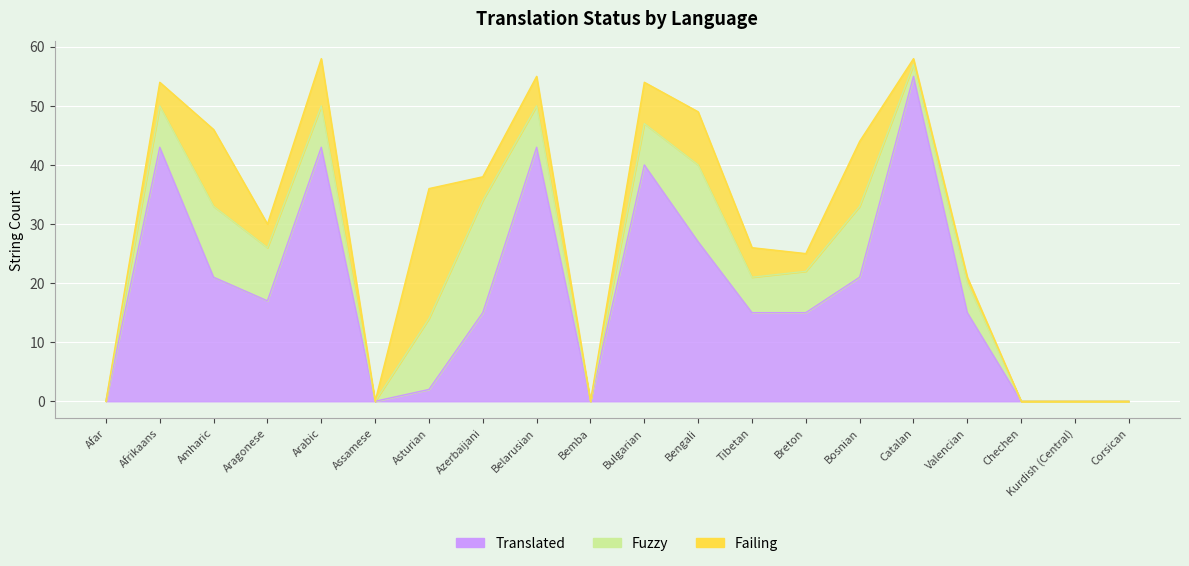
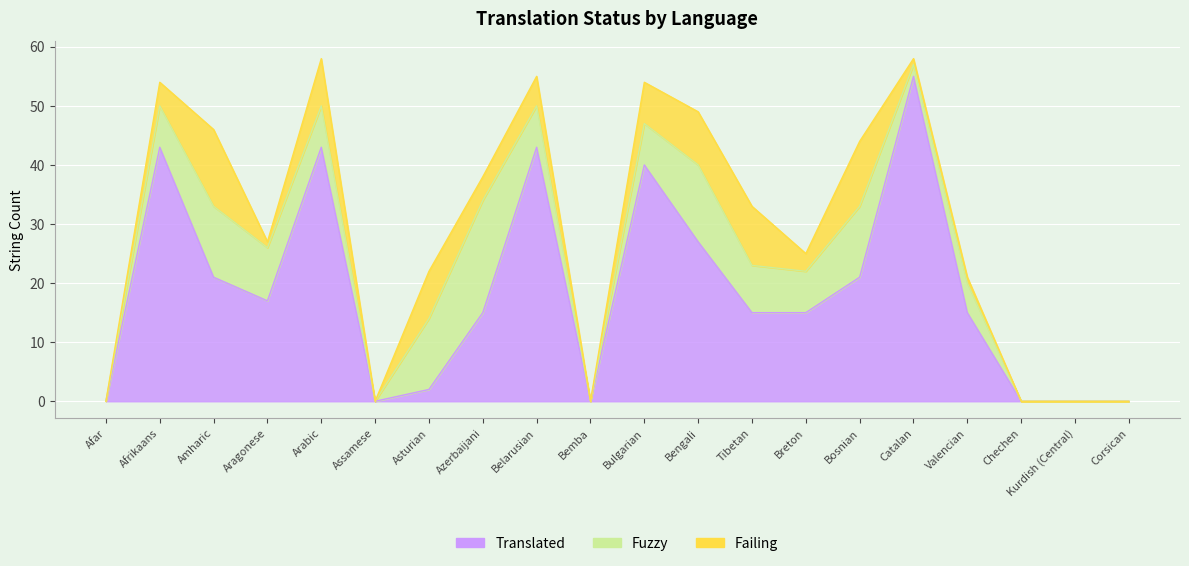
  {
    "Translated": {
      "Afrikaans": 43,
      "Amharic": 21,
      "Aragonese": 17,
      "Arabic": 43,
      "Asturian": 2,
      "Azerbaijani": 15,
      "Belarusian": 43,
      "Bulgarian": 40,
      "Bengali": 27,
      "Tibetan": 15,
      "Breton": 15,
      "Bosnian": 21,
      "Catalan": 55,
      "Valencian": 15
    },
    "Fuzzy": {
      "Afrikaans": 7,
      "Amharic": 12,
      "Aragonese": 9,
      "Arabic": 7,
      "Asturian": 12,
      "Azerbaijani": 19,
      "Belarusian": 7,
      "Bulgarian": 7,
      "Bengali": 13,
-     "Tibetan": 6,
+     "Tibetan": 8,
      "Breton": 7,
      "Bosnian": 12,
      "Catalan": 2,
      "Valencian": 5
    },
    "Failing": {
      "Afrikaans": 4,
      "Amharic": 13,
-     "Aragonese": 4,
+     "Aragonese": 1,
      "Arabic": 8,
-     "Asturian": 22,
+     "Asturian": 8,
      "Azerbaijani": 4,
      "Belarusian": 5,
      "Bulgarian": 7,
      "Bengali": 9,
-     "Tibetan": 5,
+     "Tibetan": 10,
      "Breton": 3,
      "Bosnian": 11,
      "Catalan": 1,
      "Valencian": 1
    }
  }
